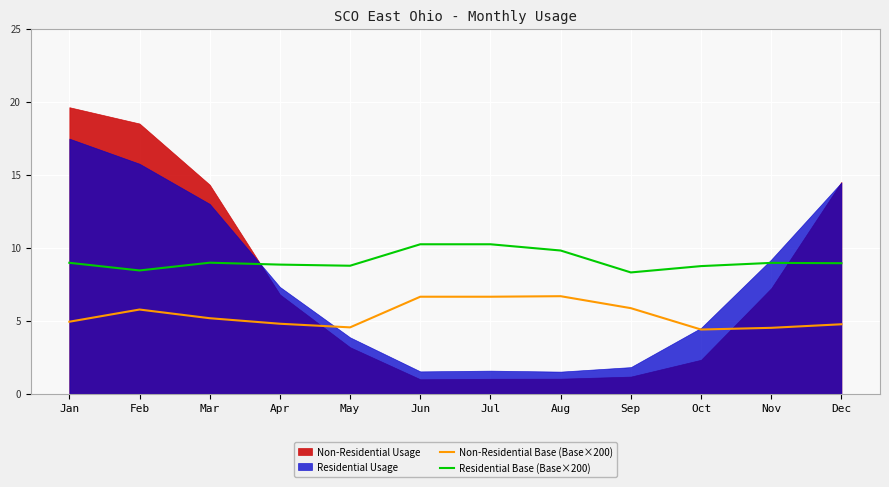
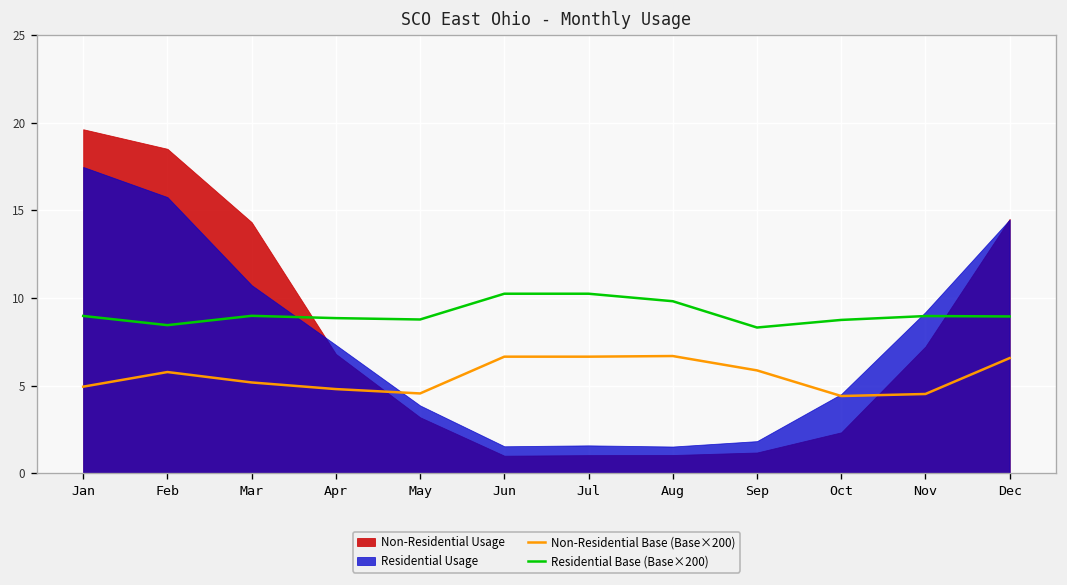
  {
    "Non-Residential Base (Base×200)": {
      "Jan": 4.9,
      "Feb": 5.8,
      "Mar": 5.2,
      "Apr": 4.8,
      "May": 4.5,
      "Jun": 6.6,
      "Jul": 6.6,
      "Aug": 6.7,
      "Sep": 5.9,
      "Nov": 4.5,
-     "Dec": 4.8
+     "Dec": 6.6
    },
    "Non-Residential Usage": {
      "Jan": 19.6,
      "Feb": 18.5,
      "Mar": 14.3,
      "Apr": 6.8,
      "May": 3.2,
      "Jun": 1.0,
      "Jul": 1.0,
      "Aug": 1.0,
      "Sep": 1.2,
      "Oct": 2.3,
      "Nov": 7.2
    },
    "Residential Base (Base×200)": {
      "Jan": 9.0,
      "Feb": 8.4,
      "Mar": 9.0,
      "Apr": 8.8,
      "May": 8.8,
      "Jun": 10.2,
      "Jul": 10.2,
      "Aug": 9.8,
      "Sep": 8.3,
      "Oct": 8.7,
      "Nov": 9.0,
      "Dec": 8.9
    },
    "Residential Usage": {
      "Jan": 17.5,
      "Feb": 15.8,
-     "Mar": 13.0,
+     "Mar": 10.7,
      "Apr": 7.3,
      "May": 3.9,
      "Jun": 1.5,
      "Jul": 1.6,
      "Aug": 1.5,
      "Sep": 1.8,
      "Nov": 9.2
    }
  }
